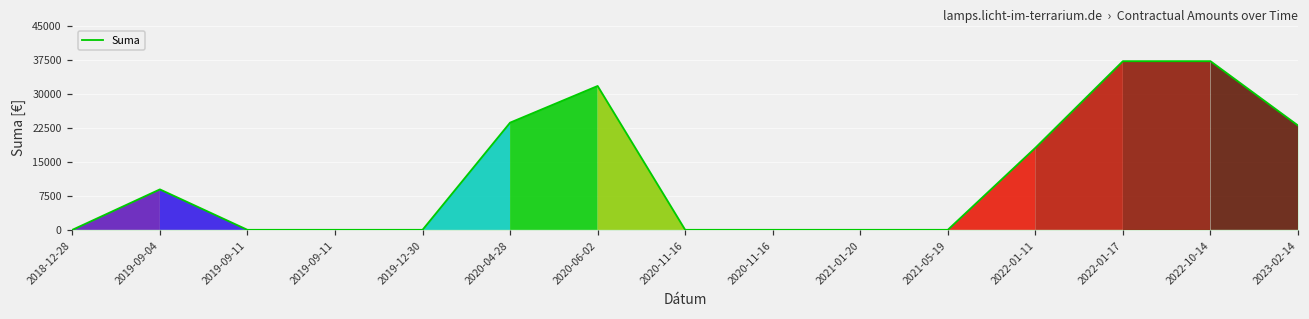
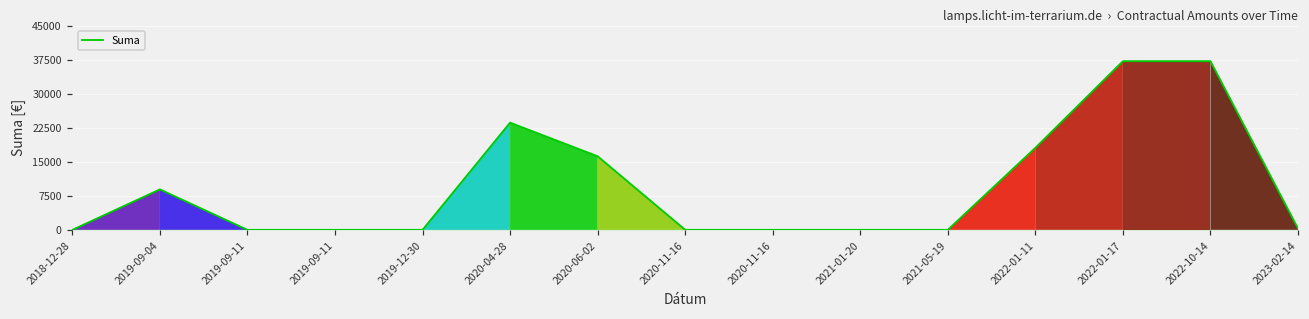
  {
    "2018-12-28": 0,
    "2019-09-04": 9000,
    "2019-12-30": 0,
    "2020-04-28": 24000,
-   "2020-06-02": 32000,
+   "2020-06-02": 16000,
    "2021-01-20": 0,
    "2021-05-19": 0,
    "2022-01-11": 18000,
    "2022-01-17": 37000,
    "2022-10-14": 37000,
-   "2023-02-14": 23000
+   "2023-02-14": 0
  }
